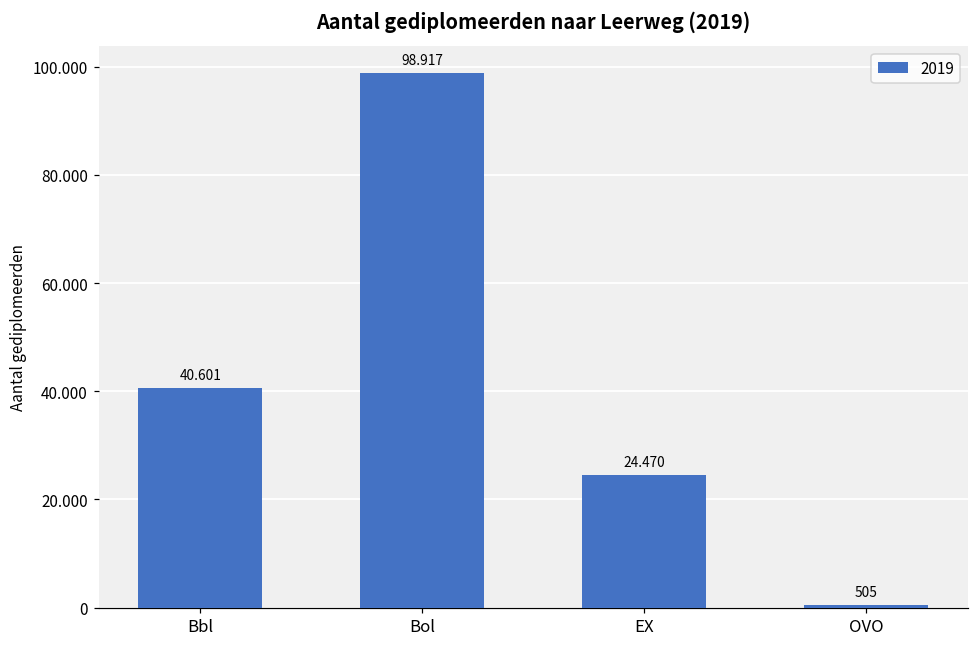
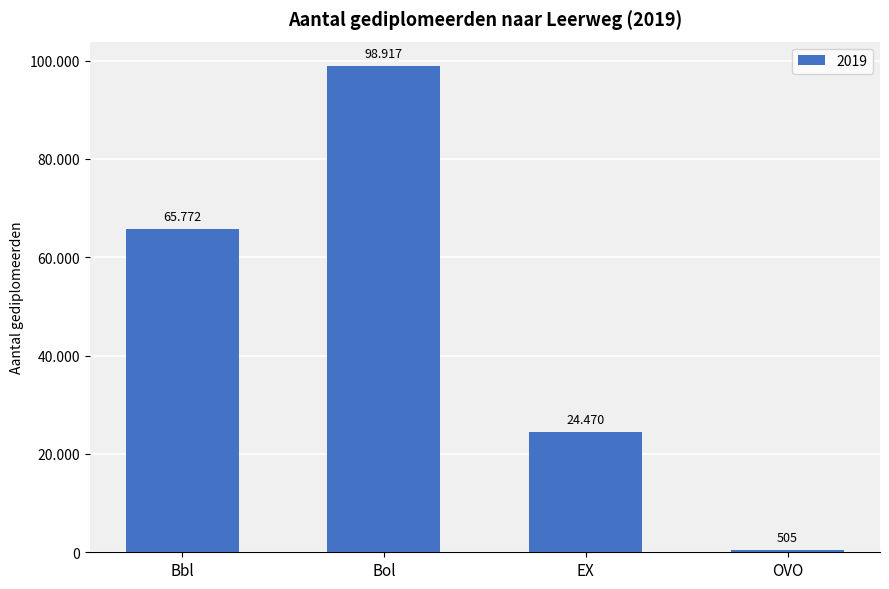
  {
-   "Bbl": 40.601,
+   "Bbl": 65.772,
    "OVO": 505
  }
